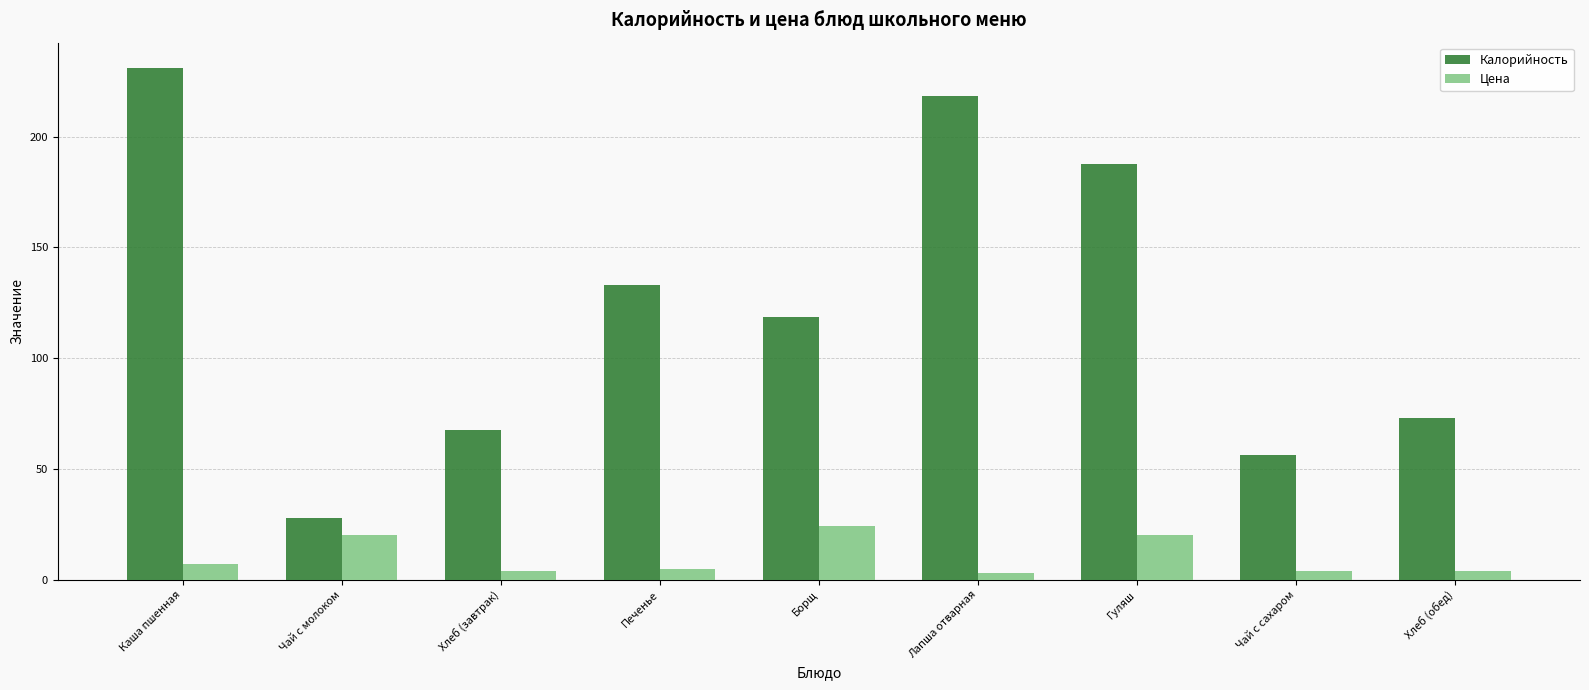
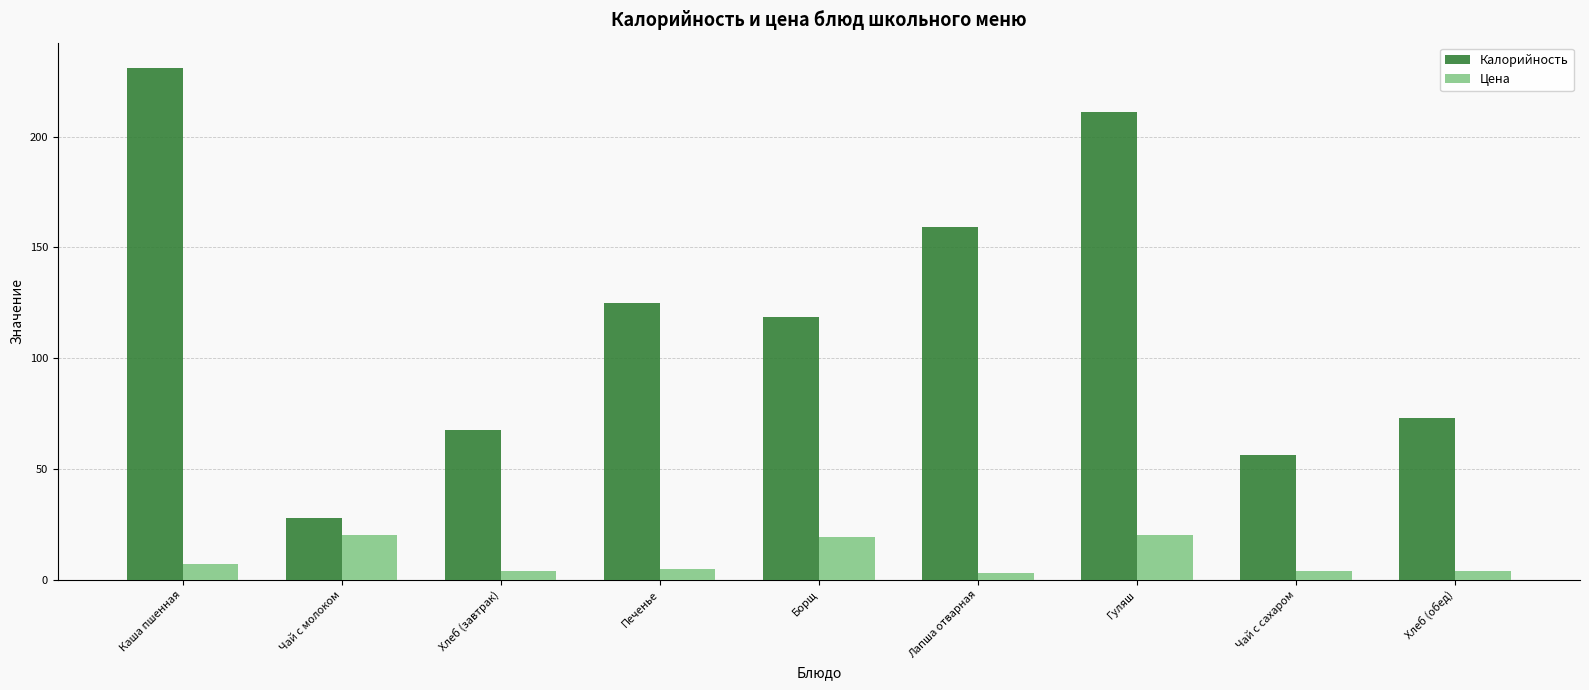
  {
    "Калорийность": {
      "Каша пшенная": 231,
      "Чай с молоком": 28,
      "Хлеб (завтрак)": 67,
-     "Печенье": 133,
+     "Печенье": 125,
      "Борщ": 119,
-     "Лапша отварная": 218,
-     "Гуляш": 188,
+     "Лапша отварная": 159,
+     "Гуляш": 211,
      "Чай с сахаром": 56,
      "Хлеб (обед)": 73
    },
    "Цена": {
      "Каша пшенная": 7,
      "Чай с молоком": 20,
      "Хлеб (завтрак)": 4,
      "Печенье": 5,
-     "Борщ": 24,
+     "Борщ": 20,
      "Лапша отварная": 3,
      "Гуляш": 20,
      "Чай с сахаром": 4,
      "Хлеб (обед)": 4
    }
  }
